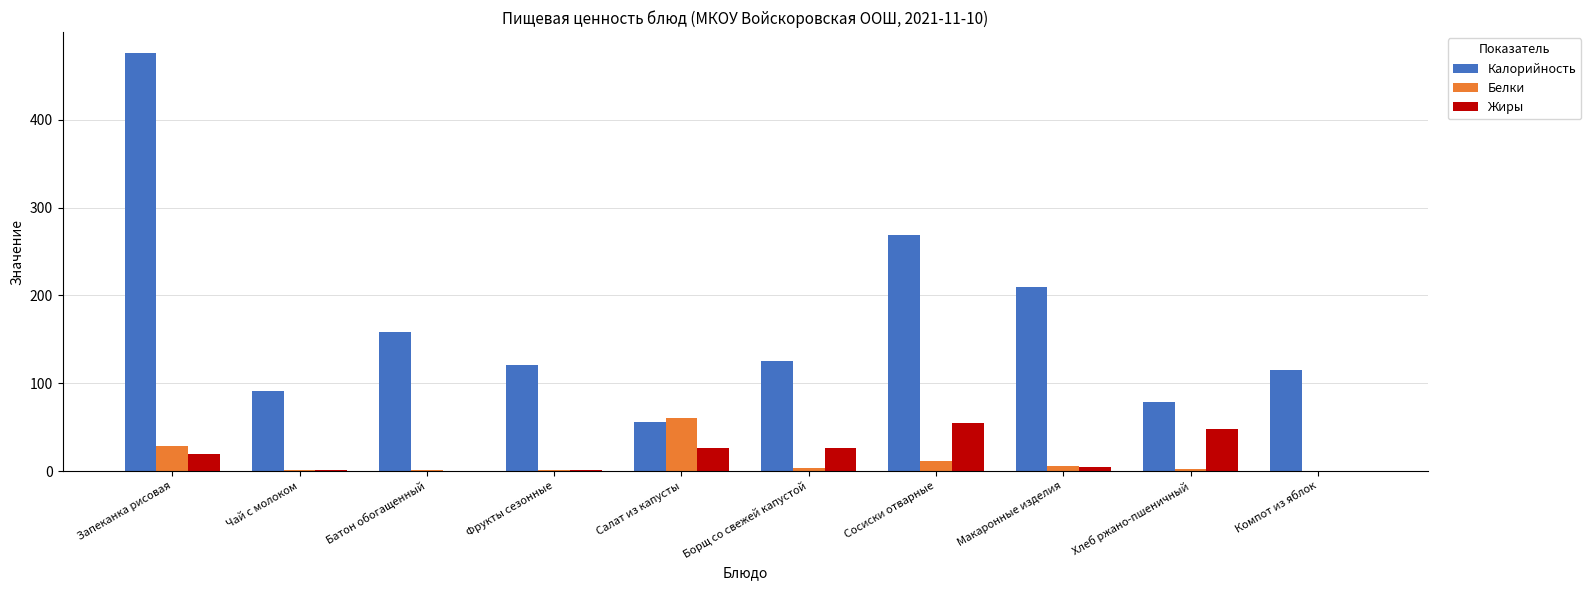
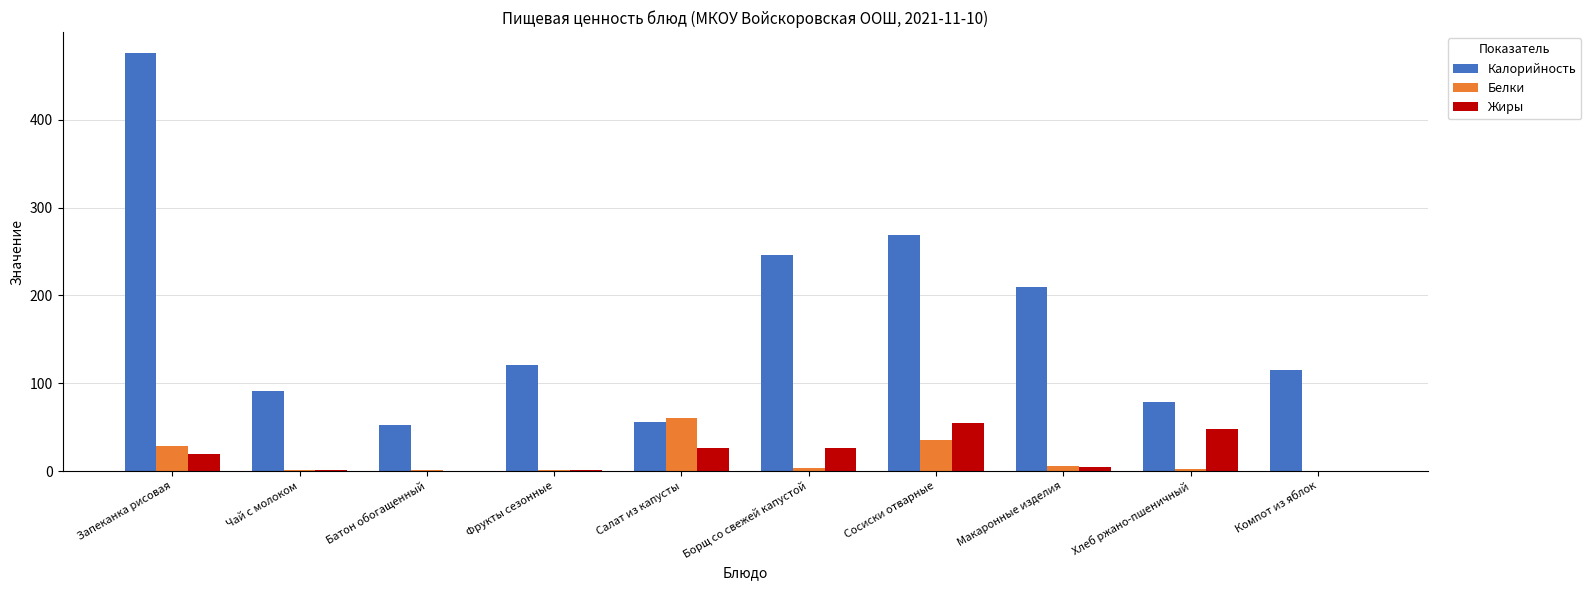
  {
    "Калорийность": {
      "Запеканка рисовая": 480,
      "Чай с молоком": 90,
-     "Батон обогащенный": 160,
+     "Батон обогащенный": 50,
      "Фрукты сезонные": 120,
      "Салат из капусты": 60,
-     "Борщ со свежей капустой": 130,
+     "Борщ со свежей капустой": 250,
      "Сосиски отварные": 270,
      "Макаронные изделия": 210,
      "Хлеб ржано-пшеничный": 80,
      "Компот из яблок": 120
    },
    "Белки": {
      "Запеканка рисовая": 30,
      "Салат из капусты": 60,
      "Борщ со свежей капустой": 0,
-     "Сосиски отварные": 10,
+     "Сосиски отварные": 40,
      "Макаронные изделия": 10
    },
    "Жиры": {
      "Запеканка рисовая": 20,
      "Салат из капусты": 30,
      "Борщ со свежей капустой": 30,
      "Сосиски отварные": 50,
      "Макаронные изделия": 0,
      "Хлеб ржано-пшеничный": 50
    }
  }
